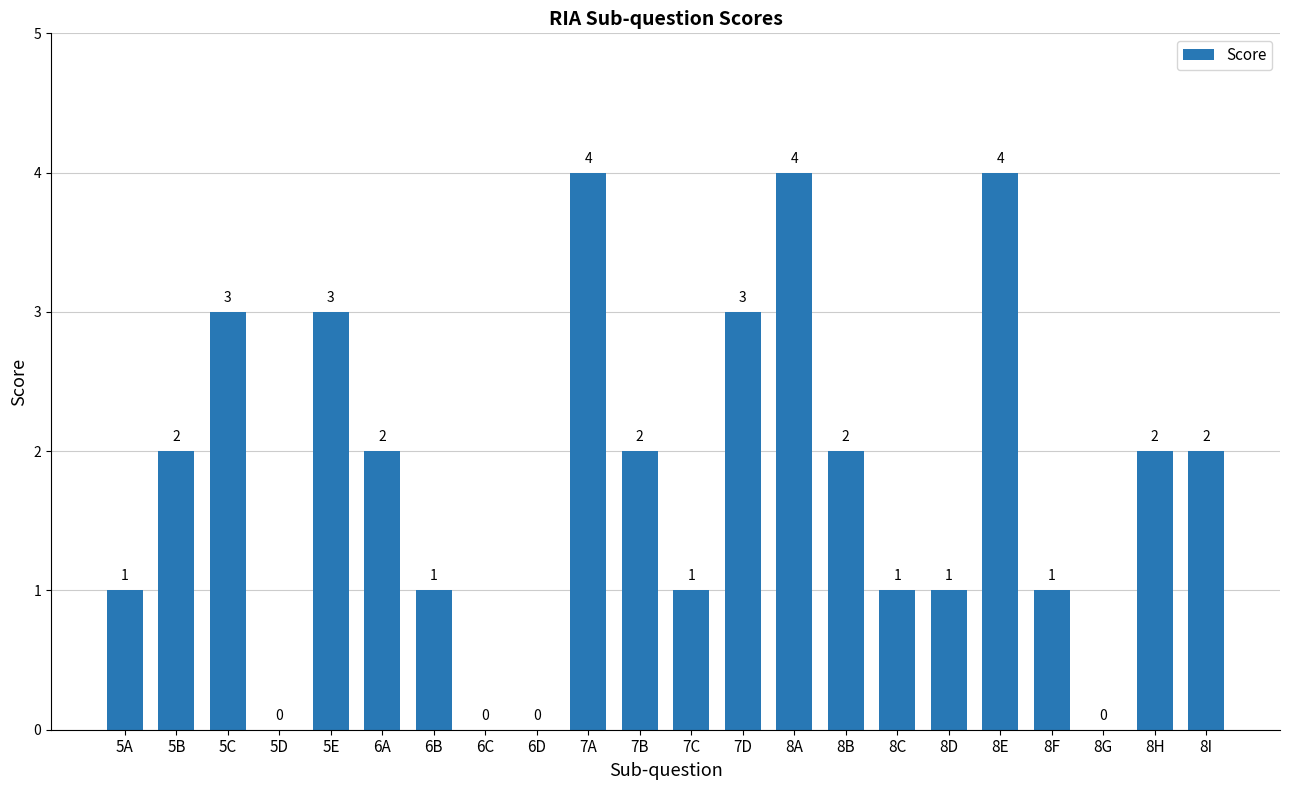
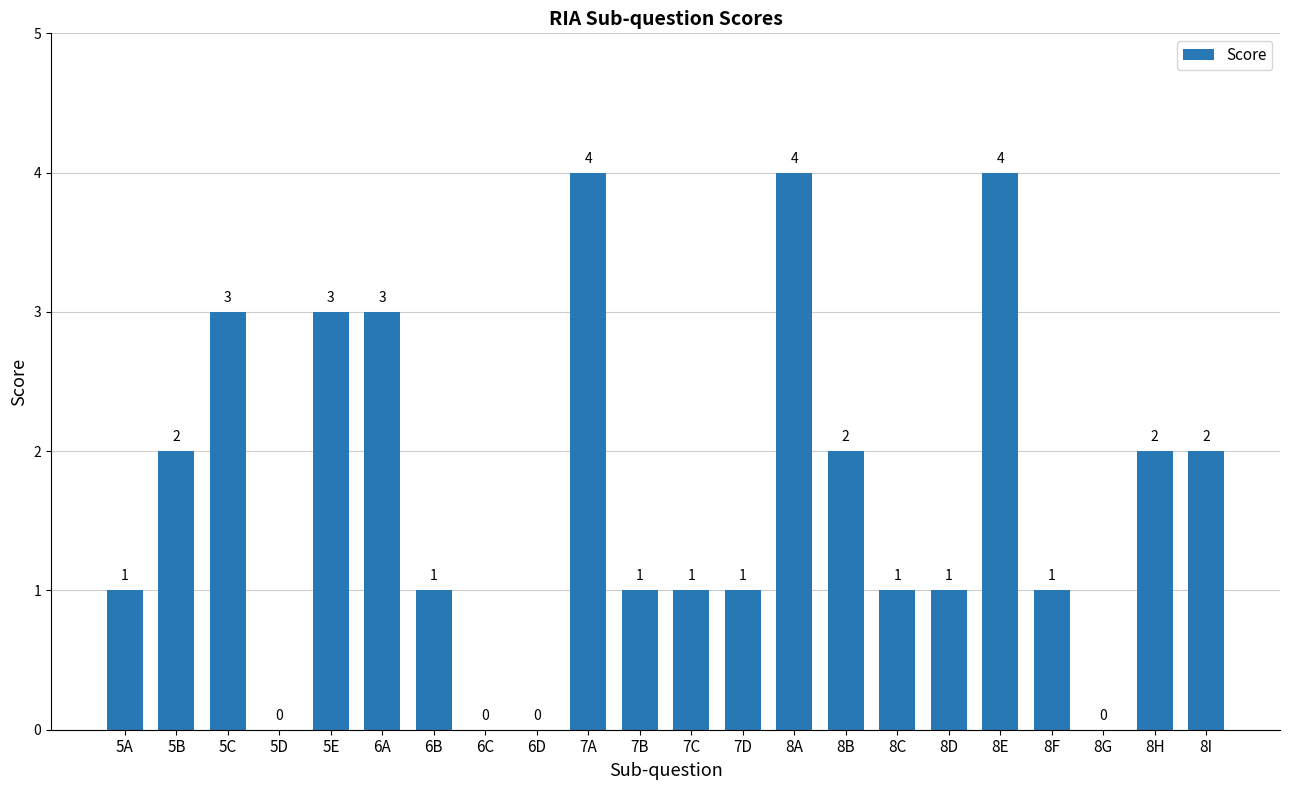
  {
    "5A": 1,
    "5B": 2,
    "5C": 3,
    "5D": 0,
    "5E": 3,
-   "6A": 2,
+   "6A": 3,
    "6B": 1,
    "6C": 0,
    "6D": 0,
    "7A": 4,
-   "7B": 2,
+   "7B": 1,
    "7C": 1,
-   "7D": 3,
+   "7D": 1,
    "8A": 4,
    "8B": 2,
    "8C": 1,
    "8D": 1,
    "8E": 4,
    "8F": 1,
    "8G": 0,
    "8H": 2,
    "8I": 2
  }
